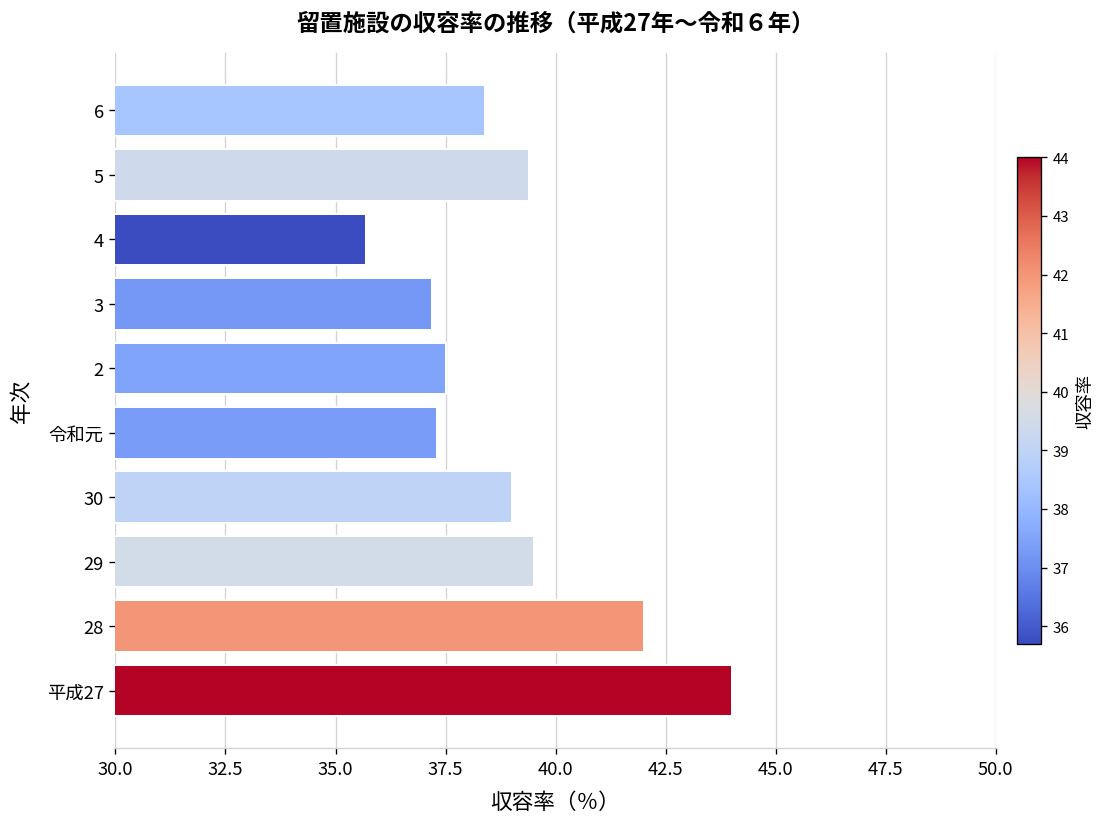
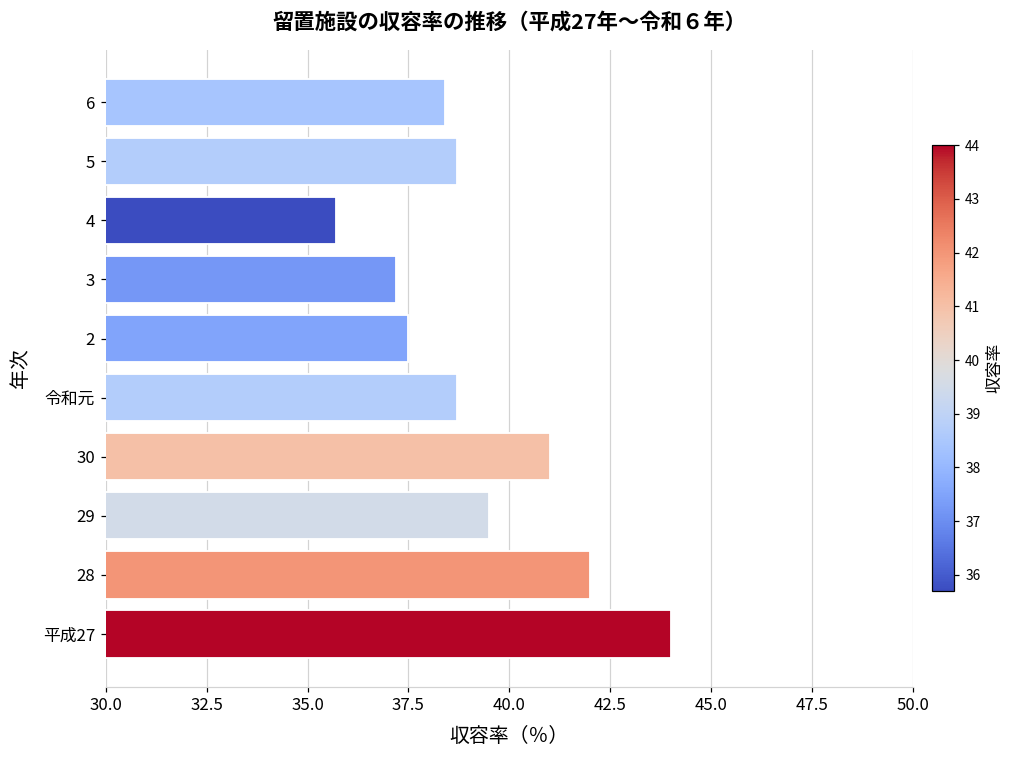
  {
    "6": 38.4,
-   "5": 39.4,
+   "5": 38.7,
    "4": 35.7,
    "3": 37.2,
    "2": 37.5,
-   "令和元": 37.3,
-   "30": 39,
+   "令和元": 38.7,
+   "30": 41,
    "29": 39.5,
    "28": 42.0,
    "平成27": 44.0
  }
